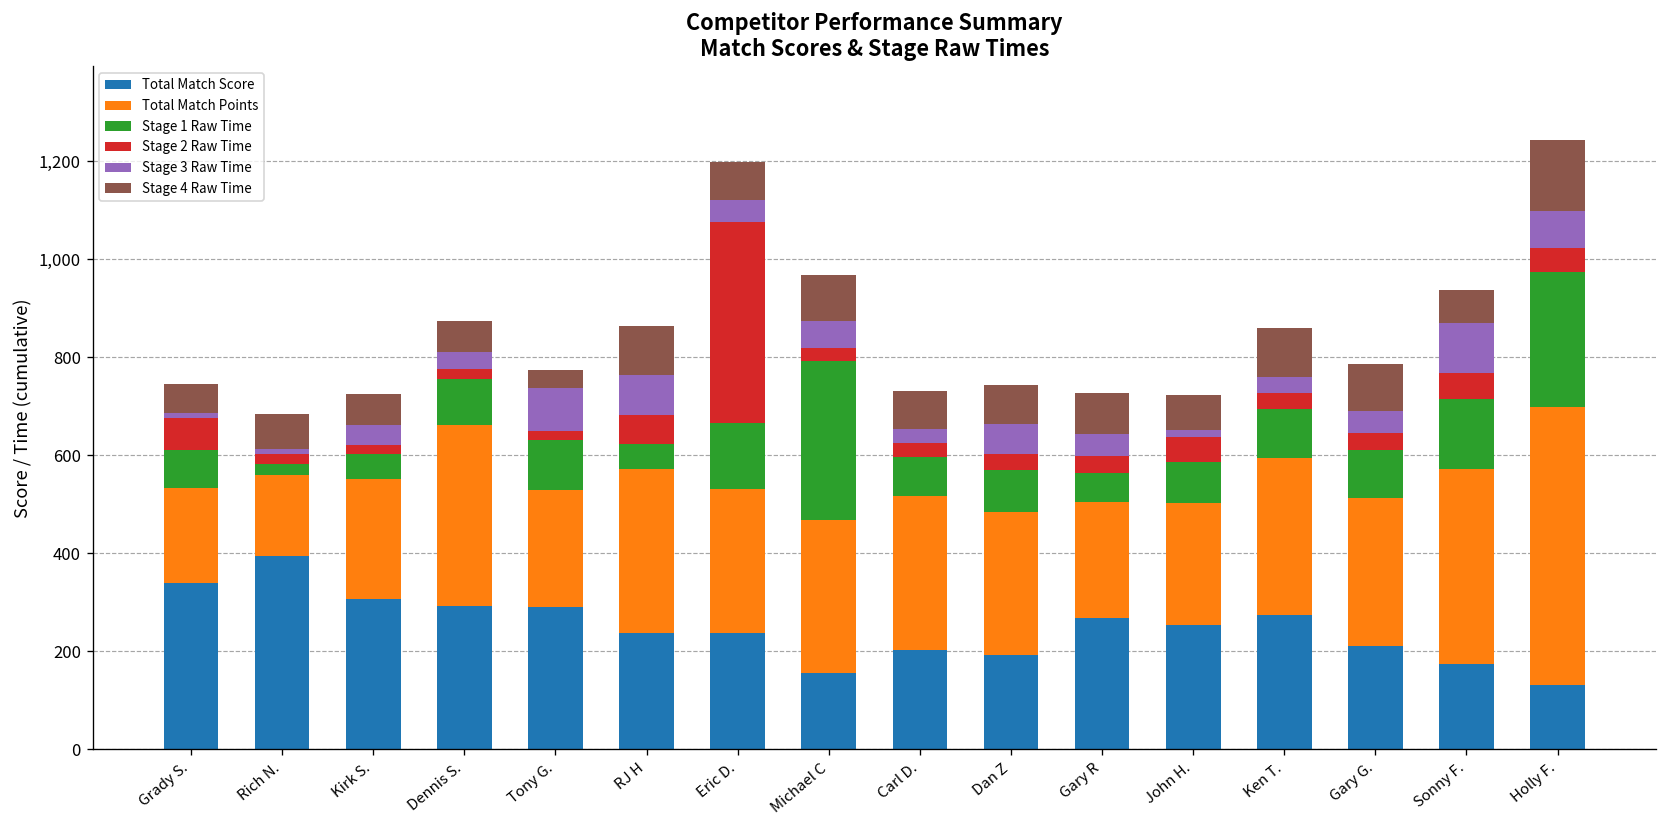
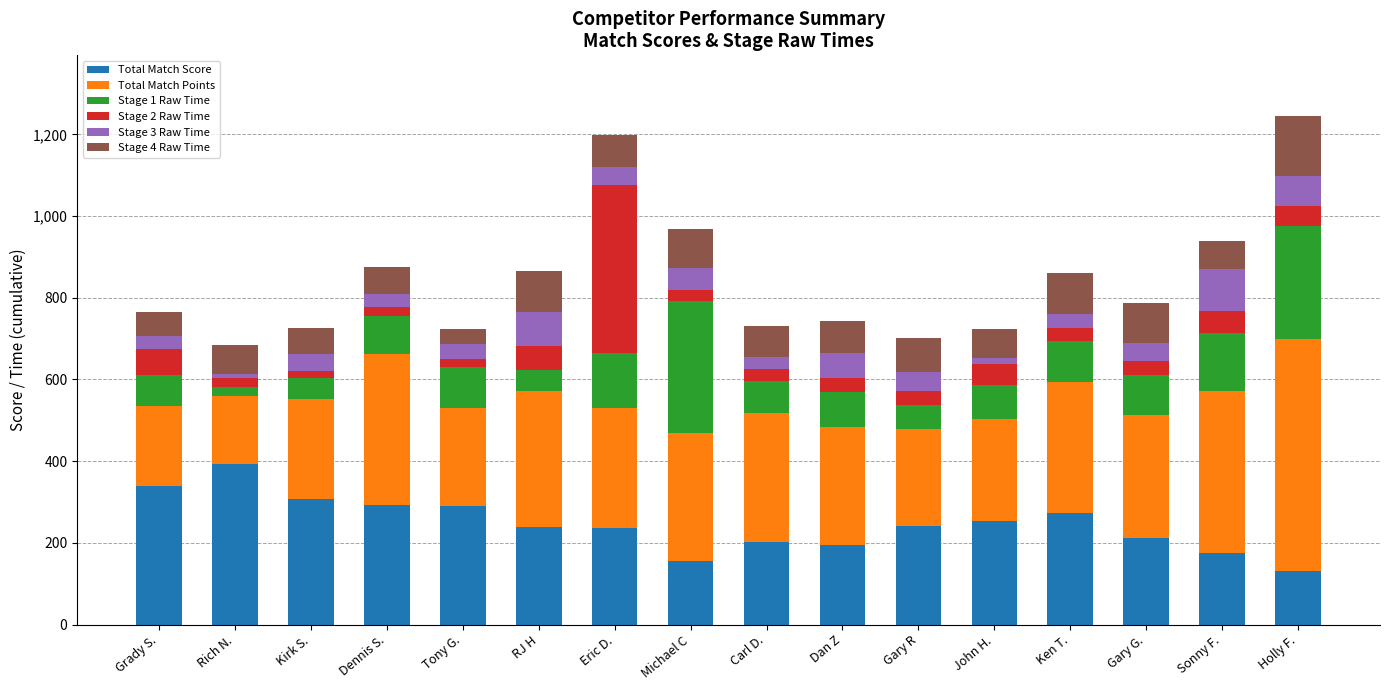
  {
    "Total Match Score": {
      "Grady S.": 340,
      "Rich N.": 390,
      "Kirk S.": 310,
      "Dennis S.": 290,
      "Tony G.": 290,
      "RJ H": 240,
      "Eric D.": 240,
      "Michael C": 160,
      "Carl D.": 200,
      "Dan Z": 190,
-     "Gary R": 270,
+     "Gary R": 240,
      "John H.": 250,
      "Ken T.": 270,
      "Gary G.": 210,
      "Sonny F.": 170,
      "Holly F.": 130
    },
    "Total Match Points": {
      "Grady S.": 190,
      "Rich N.": 170,
      "Kirk S.": 240,
      "Dennis S.": 370,
      "Tony G.": 240,
      "RJ H": 330,
      "Eric D.": 290,
      "Michael C": 310,
      "Carl D.": 320,
      "Dan Z": 290,
      "Gary R": 240,
      "John H.": 250,
      "Ken T.": 320,
      "Gary G.": 300,
      "Sonny F.": 400,
      "Holly F.": 570
    },
    "Stage 1 Raw Time": {
      "Grady S.": 80,
      "Rich N.": 20,
      "Kirk S.": 50,
      "Dennis S.": 90,
      "Tony G.": 100,
      "RJ H": 50,
      "Eric D.": 130,
      "Michael C": 320,
      "Carl D.": 80,
      "Dan Z": 90,
      "Gary R": 60,
      "John H.": 80,
      "Ken T.": 100,
      "Gary G.": 100,
      "Sonny F.": 140,
      "Holly F.": 280
    },
    "Stage 2 Raw Time": {
      "Grady S.": 60,
      "Rich N.": 20,
      "Kirk S.": 20,
      "Dennis S.": 20,
      "Tony G.": 20,
      "RJ H": 60,
      "Eric D.": 410,
      "Michael C": 30,
      "Carl D.": 30,
      "Dan Z": 30,
      "Gary R": 30,
      "John H.": 50,
      "Ken T.": 30,
      "Gary G.": 30,
      "Sonny F.": 50,
      "Holly F.": 50
    },
    "Stage 3 Raw Time": {
-     "Grady S.": 10,
+     "Grady S.": 30,
      "Rich N.": 10,
      "Kirk S.": 40,
      "Dennis S.": 30,
-     "Tony G.": 90,
+     "Tony G.": 40,
      "RJ H": 80,
      "Eric D.": 40,
      "Michael C": 50,
      "Carl D.": 30,
      "Dan Z": 60,
      "Gary R": 50,
      "John H.": 10,
      "Ken T.": 30,
      "Gary G.": 40,
      "Sonny F.": 100,
      "Holly F.": 70
    },
    "Stage 4 Raw Time": {
      "Grady S.": 60,
      "Rich N.": 70,
      "Kirk S.": 60,
      "Dennis S.": 60,
      "Tony G.": 40,
      "RJ H": 100,
      "Eric D.": 80,
      "Michael C": 90,
      "Carl D.": 80,
      "Dan Z": 80,
      "Gary R": 80,
      "John H.": 70,
      "Ken T.": 100,
      "Gary G.": 100,
      "Sonny F.": 70,
      "Holly F.": 150
    }
  }
